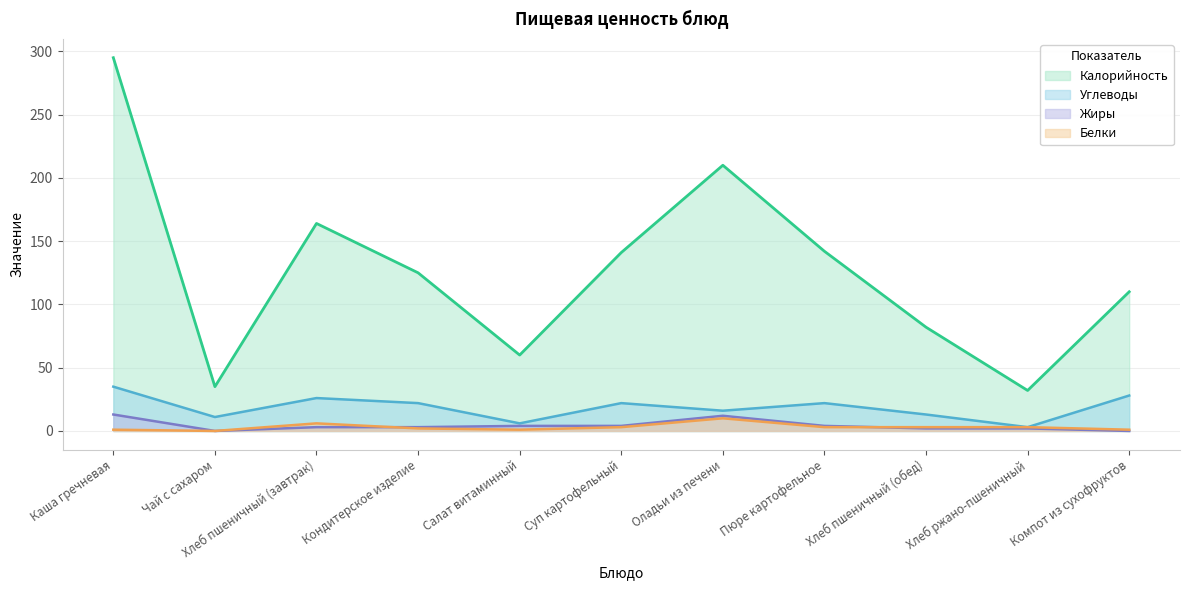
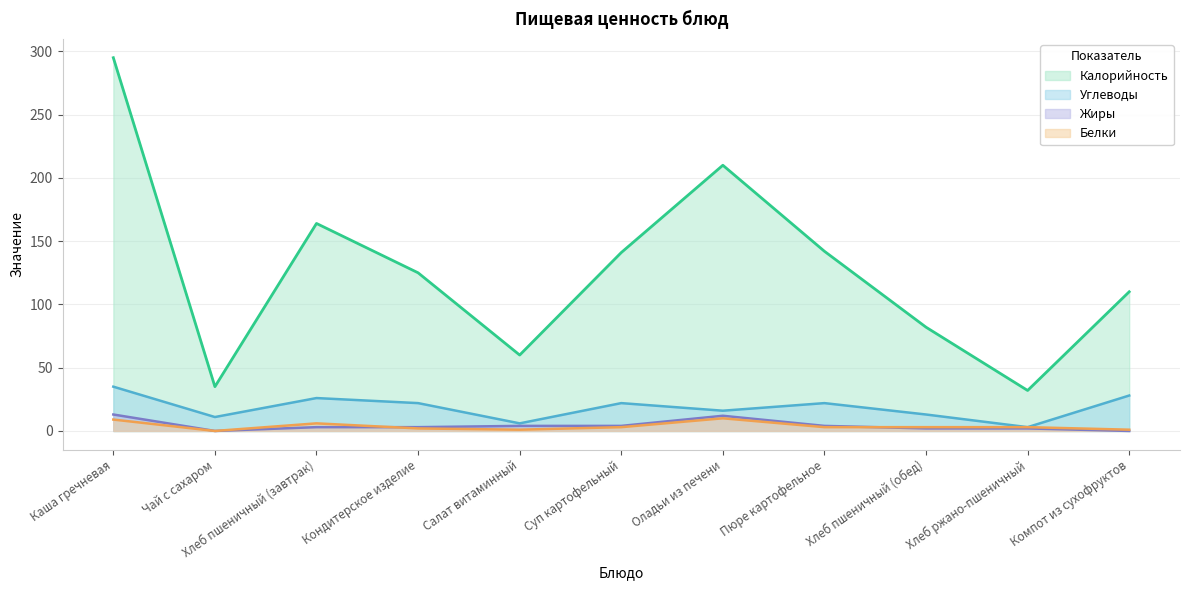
  {
    "Белки": {
-     "Каша гречневая": 1,
+     "Каша гречневая": 9,
      "Хлеб пшеничный (завтрак)": 6,
      "Салат витаминный": 1
    }
  }
